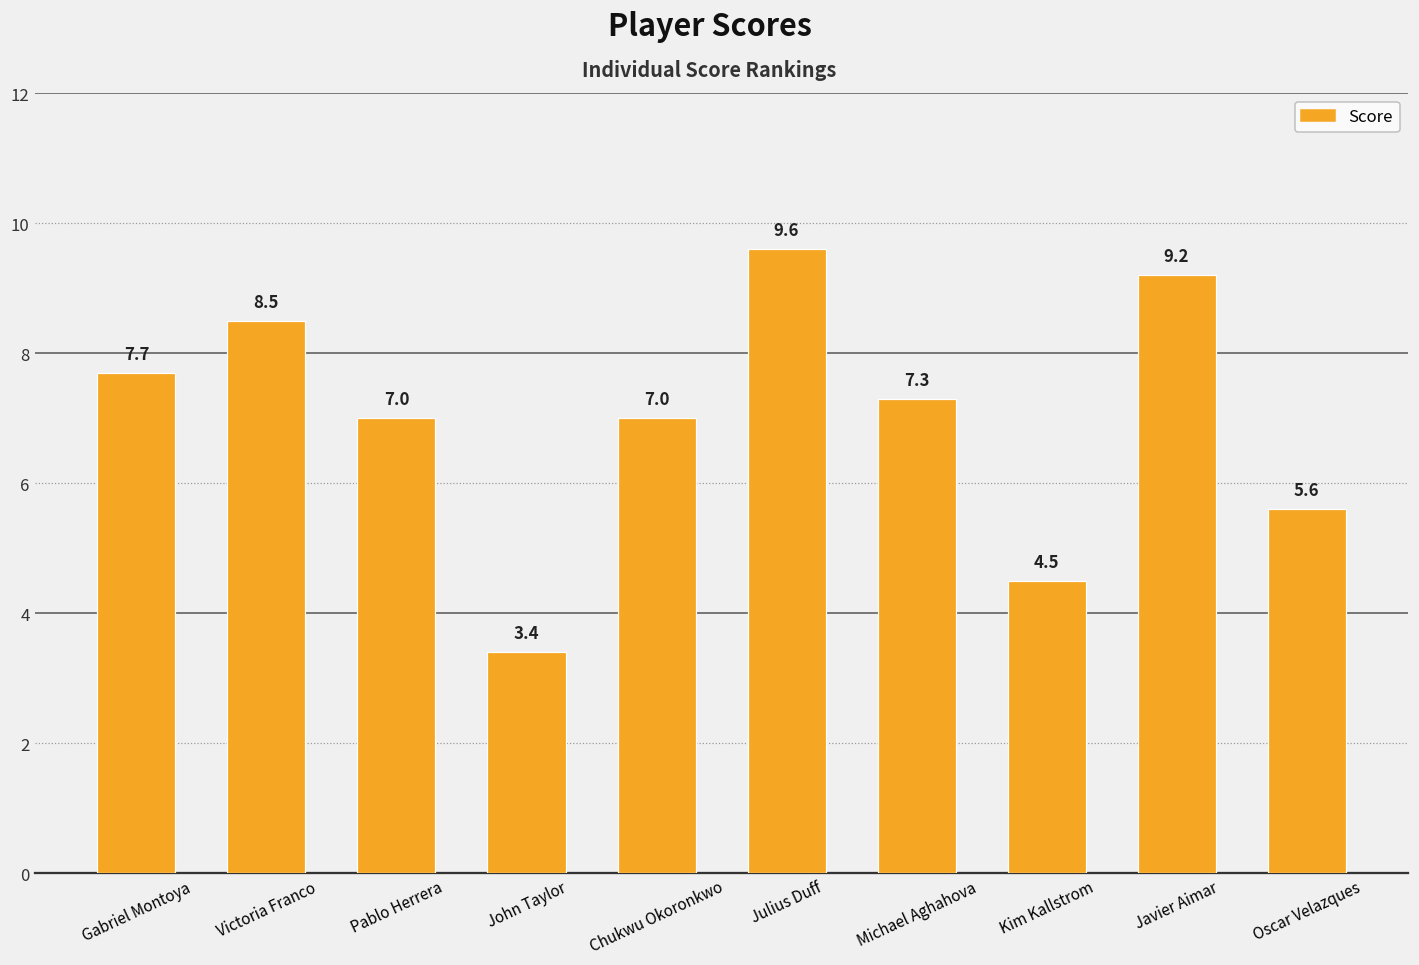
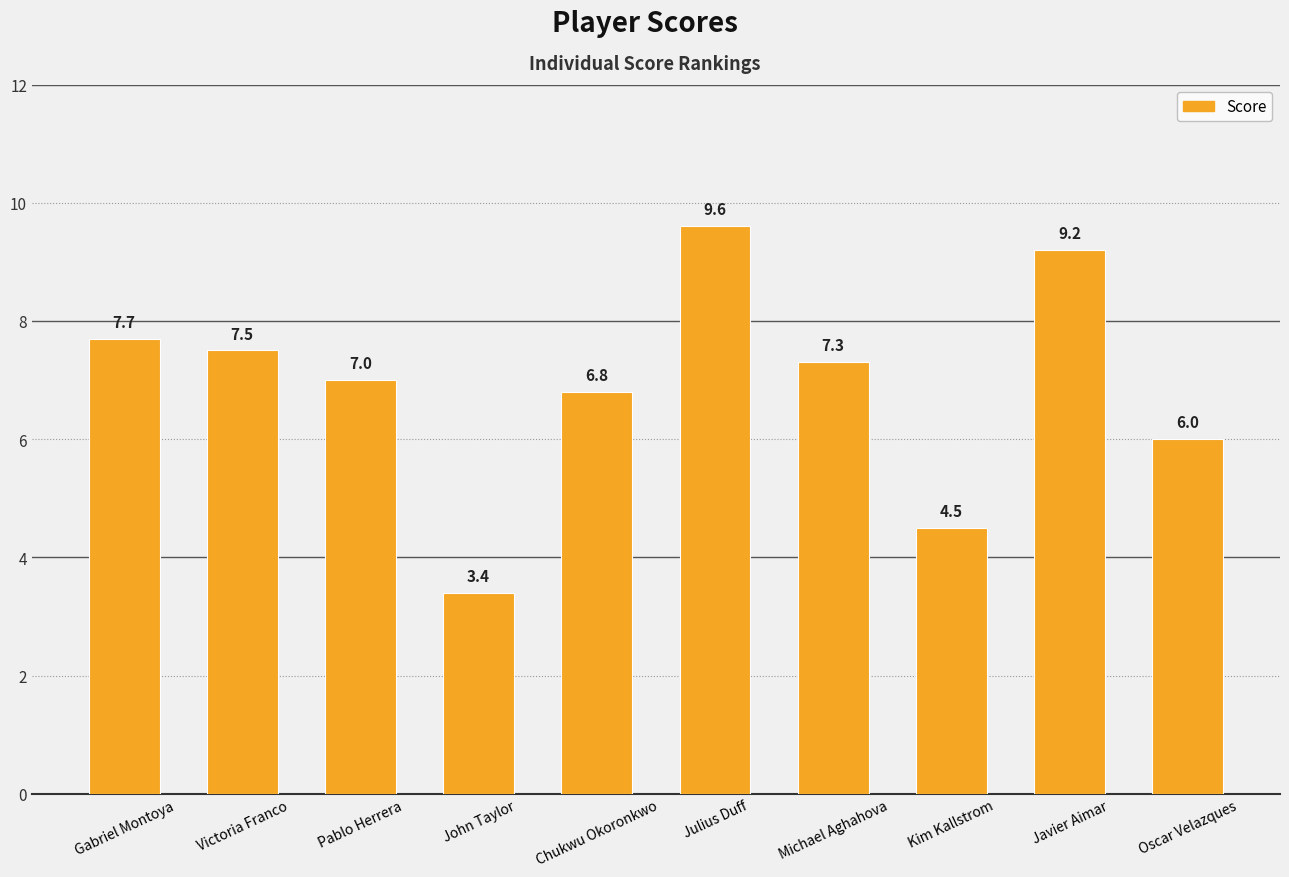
  {
    "Gabriel Montoya": 7.7,
-   "Victoria Franco": 8.5,
+   "Victoria Franco": 7.5,
    "Pablo Herrera": 7.0,
    "John Taylor": 3.4,
-   "Chukwu Okoronkwo": 7.0,
+   "Chukwu Okoronkwo": 6.8,
    "Julius Duff": 9.6,
    "Michael Aghahova": 7.3,
    "Kim Kallstrom": 4.5,
    "Javier Aimar": 9.2,
-   "Oscar Velazques": 5.6
+   "Oscar Velazques": 6.0
  }
